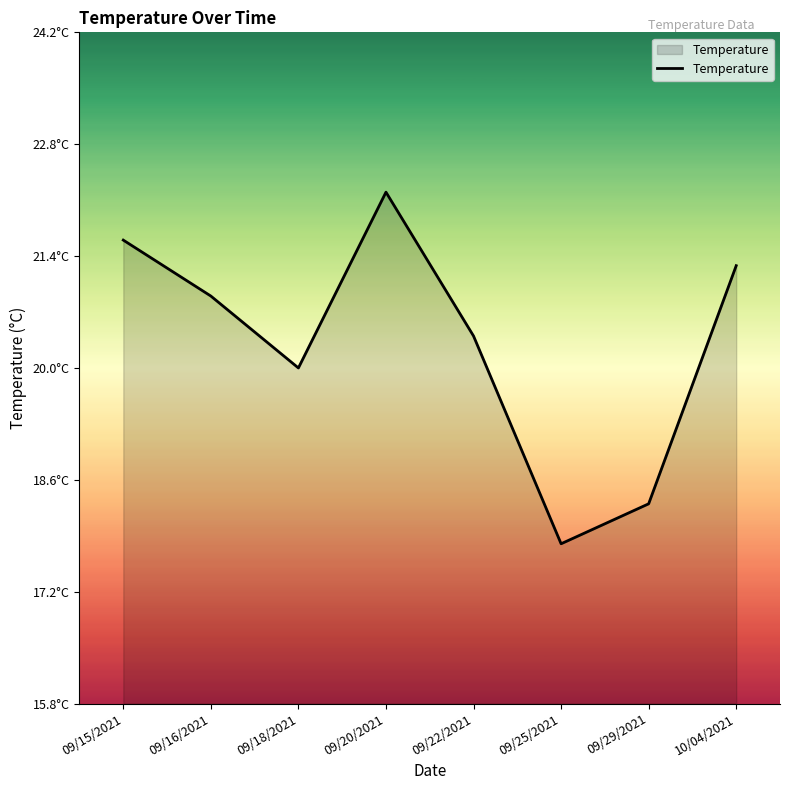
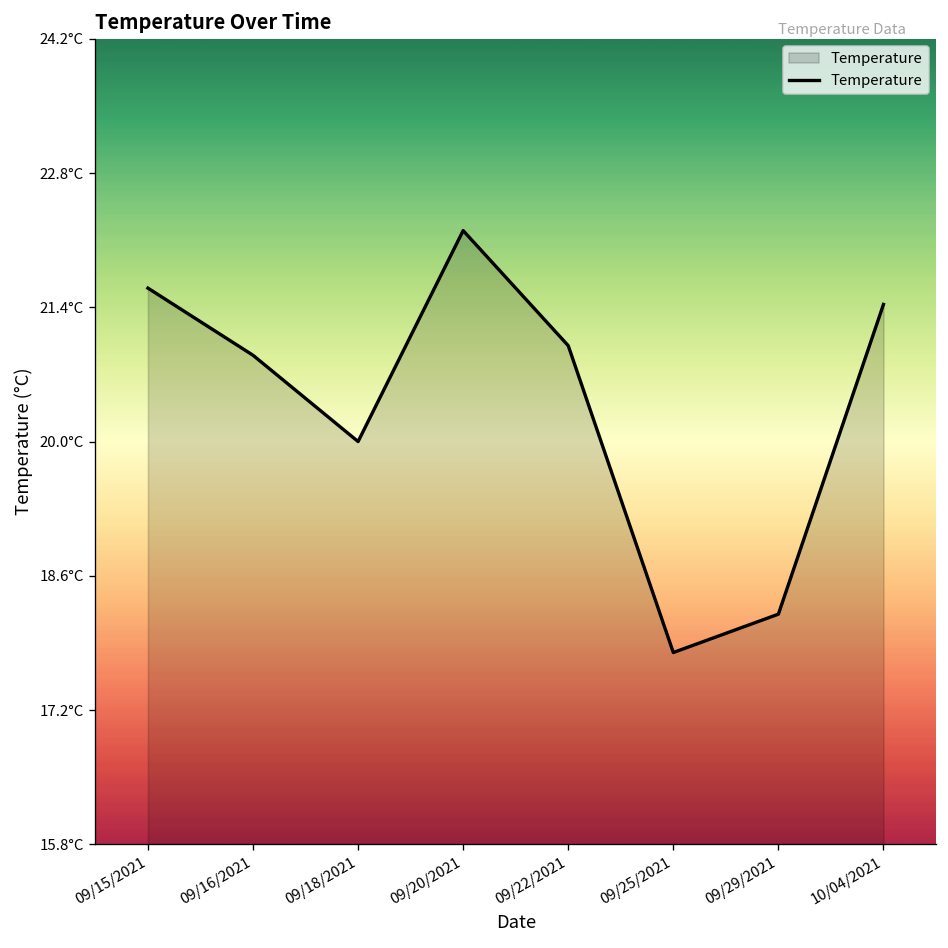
  {
    "09/15/2021": "21.6°C",
    "09/16/2021": "20.9°C",
    "09/18/2021": "20.0°C",
    "09/20/2021": "22.2°C",
-   "09/22/2021": "20.4°C",
+   "09/22/2021": "21.0°C",
    "09/25/2021": "17.8°C",
-   "09/29/2021": "18.3°C",
-   "10/04/2021": "21.3°C"
+   "09/29/2021": "18.2°C",
+   "10/04/2021": "21.4°C"
  }
